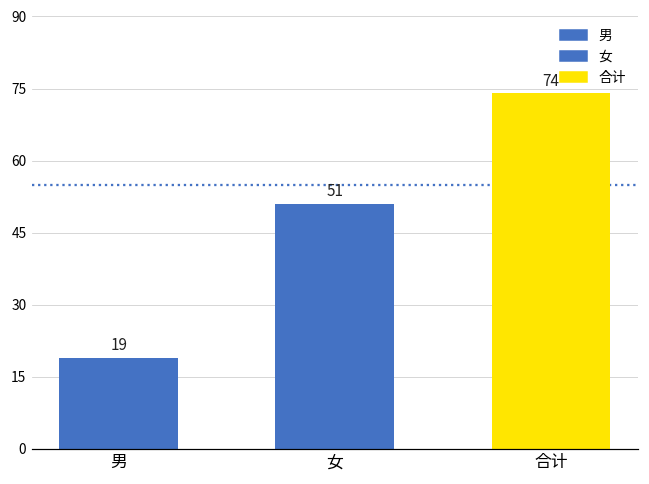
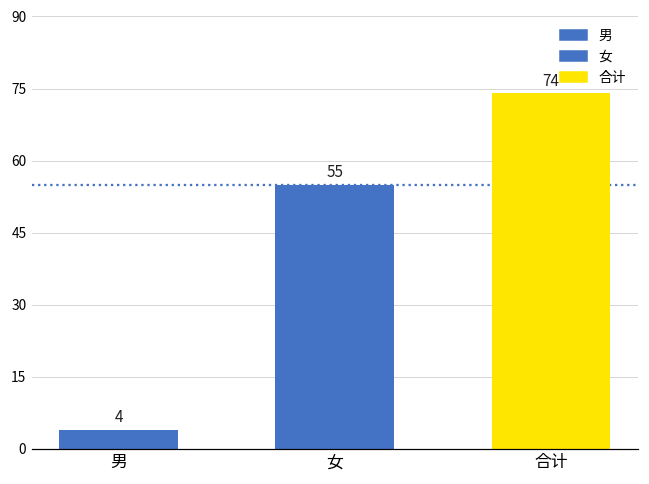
  {
-   "男": 19,
-   "女": 51,
+   "男": 4,
+   "女": 55,
    "合计": 74
  }
